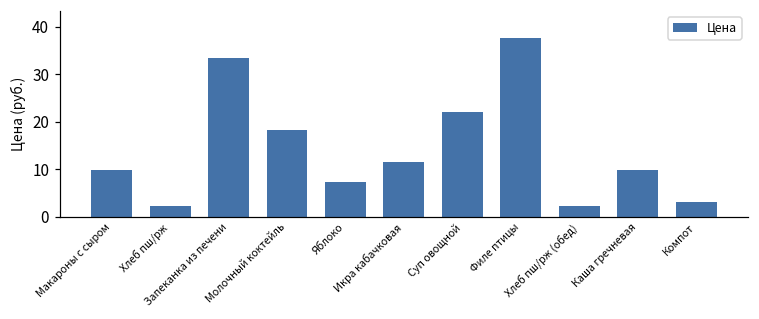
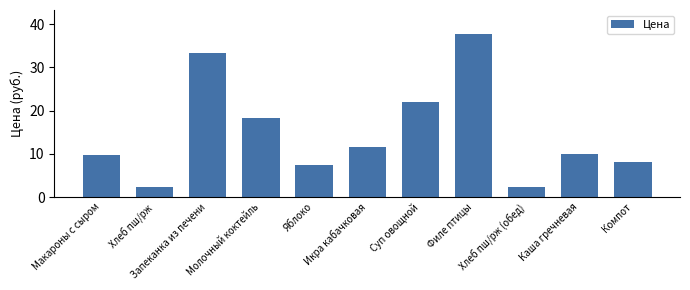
  {
    "Макароны с сыром": 10,
    "Хлеб пш/рж": 2,
    "Запеканка из печени": 33,
    "Молочный коктейль": 18,
    "Яблоко": 7,
    "Икра кабачковая": 12,
    "Суп овощной": 22,
    "Филе птицы": 38,
    "Хлеб пш/рж (обед)": 2,
    "Каша гречневая": 10,
-   "Компот": 3
+   "Компот": 8
  }
